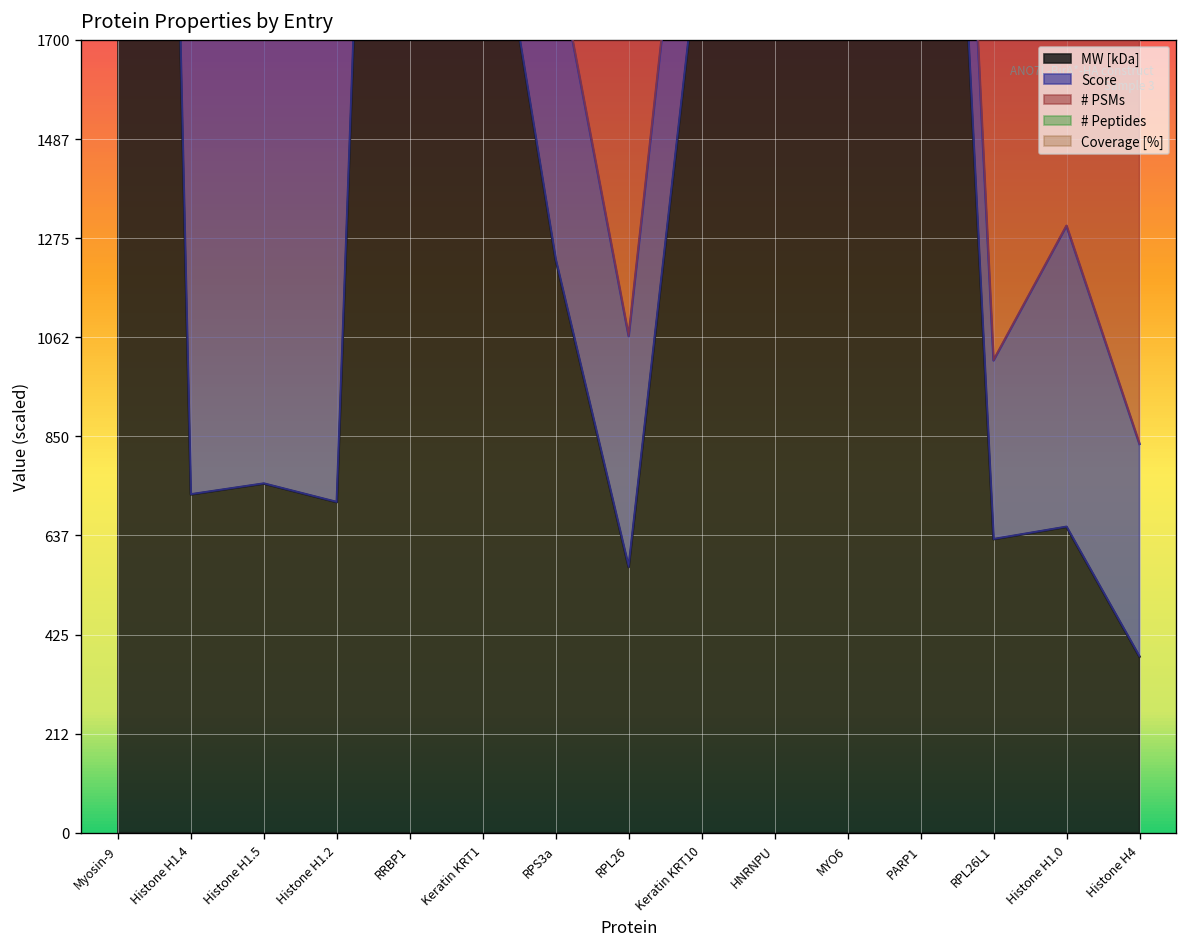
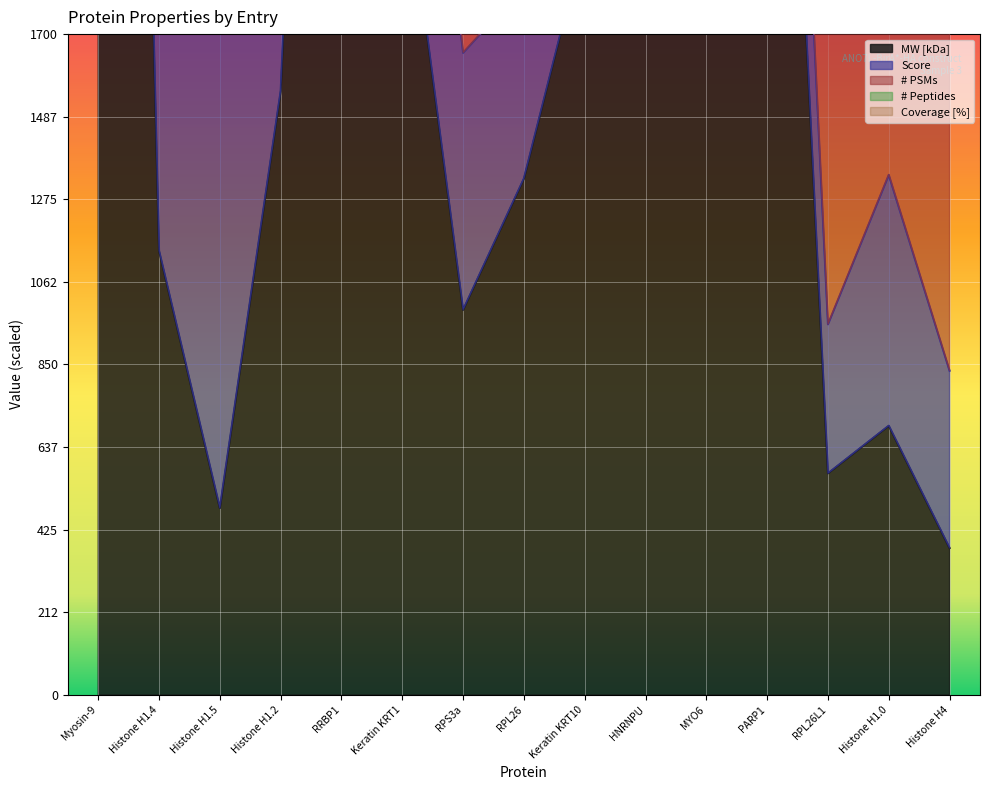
  {
    "MW [kDa]": {
-     "Histone H1.4": 730,
-     "Histone H1.5": 750,
-     "Histone H1.2": 710,
-     "RPS3a": 1230,
-     "RPL26": 570,
-     "RPL26L1": 630,
-     "Histone H1.0": 660,
+     "Histone H1.4": 1140,
+     "Histone H1.5": 480,
+     "Histone H1.2": 1550,
+     "RPS3a": 990,
+     "RPL26": 1330,
+     "RPL26L1": 570,
+     "Histone H1.0": 690,
      "Histone H4": 380
    },
    "Score": {
      "RPL26L1": 380,
      "Histone H1.0": 650,
      "Histone H4": 460
    }
  }
